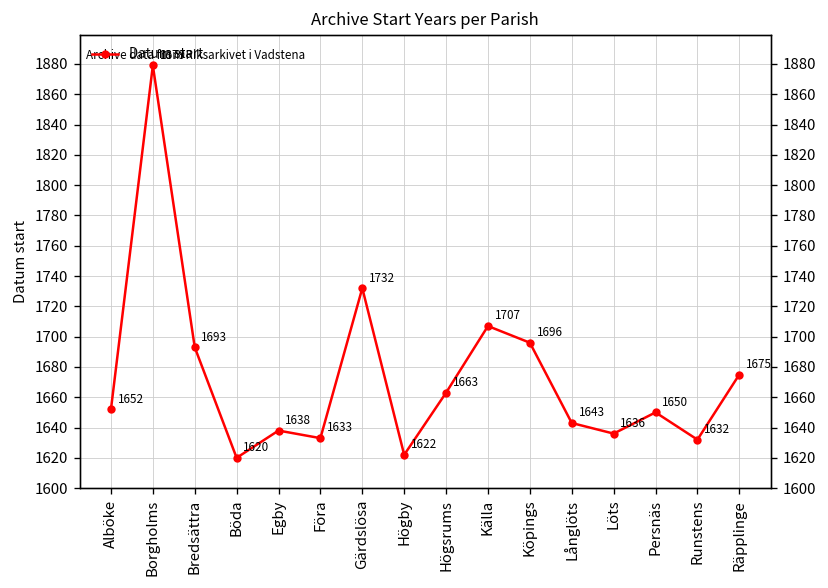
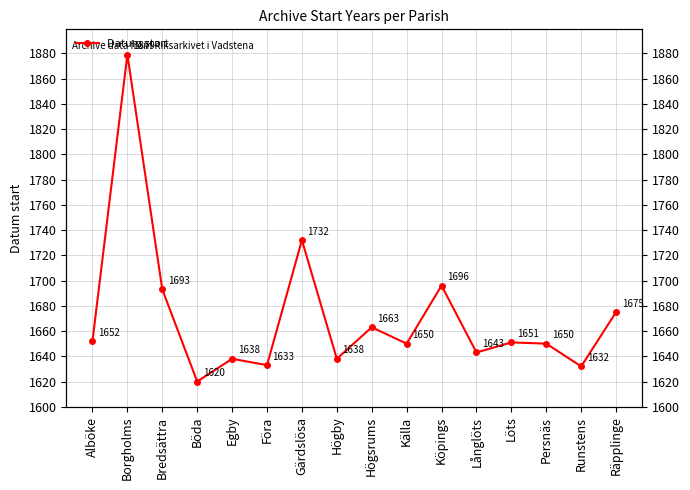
  {
    "Alböke": 1652,
    "Bredsättra": 1693,
    "Böda": 1620,
    "Egby": 1638,
    "Föra": 1633,
    "Gärdslösa": 1732,
-   "Högby": 1622,
+   "Högby": 1638,
    "Högsrums": 1663,
-   "Källa": 1707,
+   "Källa": 1650,
    "Köpings": 1696,
    "Långlöts": 1643,
-   "Löts": 1636,
+   "Löts": 1651,
    "Persnäs": 1650,
    "Runstens": 1632,
    "Räpplinge": 1675
  }
